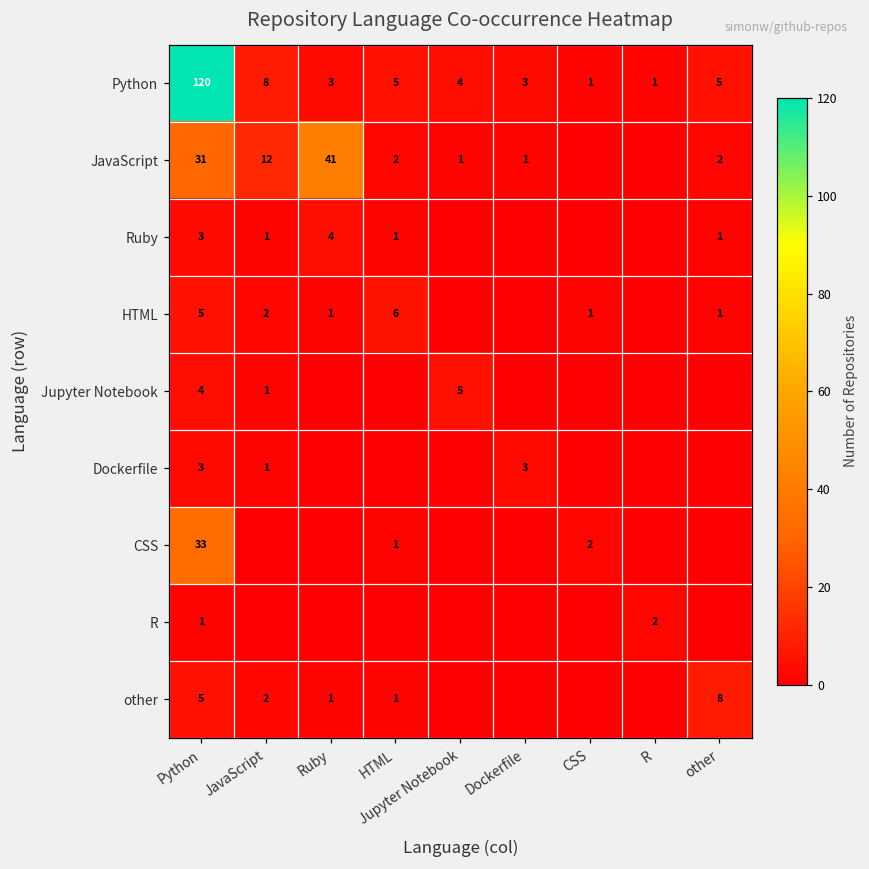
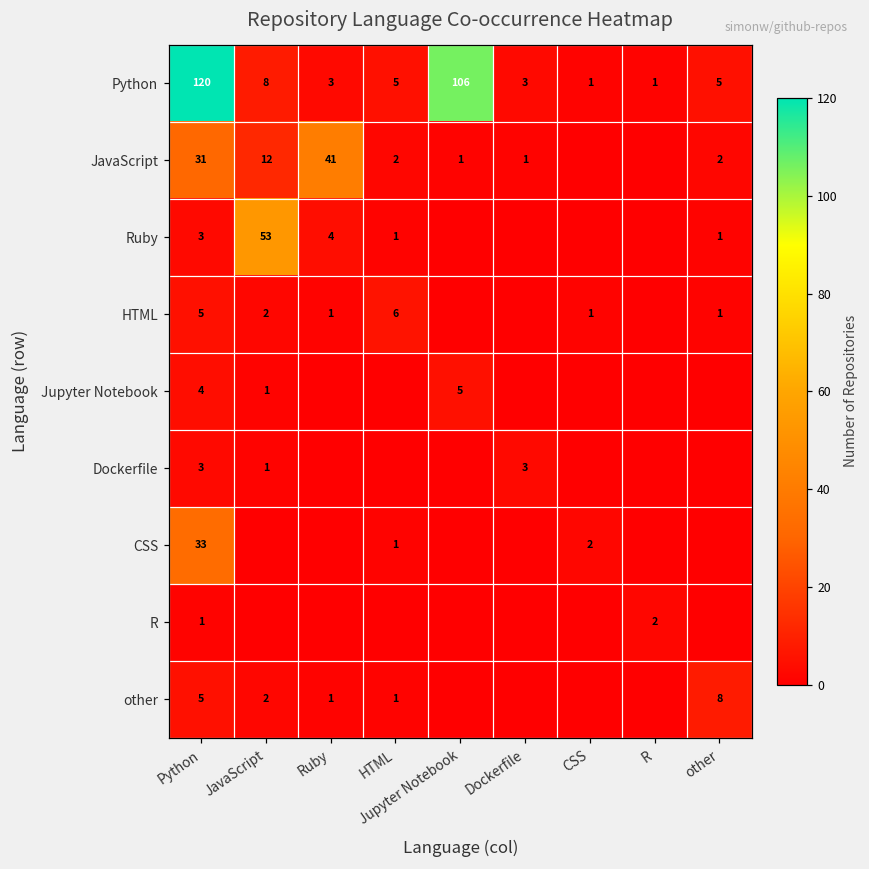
  {
    "Python": {
      "Python": 120,
      "JavaScript": 8,
      "Ruby": 3,
      "HTML": 5,
-     "Jupyter Notebook": 4,
+     "Jupyter Notebook": 106,
      "Dockerfile": 3,
      "CSS": 1,
      "R": 1,
      "other": 5
    },
    "JavaScript": {
      "Python": 31,
      "JavaScript": 12,
      "Ruby": 41,
      "HTML": 2,
      "Jupyter Notebook": 1,
      "Dockerfile": 1,
      "other": 2
    },
    "Ruby": {
      "Python": 3,
-     "JavaScript": 1,
+     "JavaScript": 53,
      "Ruby": 4,
      "HTML": 1,
      "other": 1
    },
    "HTML": {
      "Python": 5,
      "JavaScript": 2,
      "Ruby": 1,
      "HTML": 6,
      "CSS": 1,
      "other": 1
    },
    "Jupyter Notebook": {
      "Python": 4,
      "JavaScript": 1,
      "Jupyter Notebook": 5
    },
    "Dockerfile": {
      "Python": 3,
      "JavaScript": 1,
      "Dockerfile": 3
    },
    "CSS": {
      "Python": 33,
      "HTML": 1,
      "CSS": 2
    },
    "R": {
      "Python": 1,
      "R": 2
    },
    "other": {
      "Python": 5,
      "JavaScript": 2,
      "Ruby": 1,
      "HTML": 1,
      "other": 8
    }
  }
